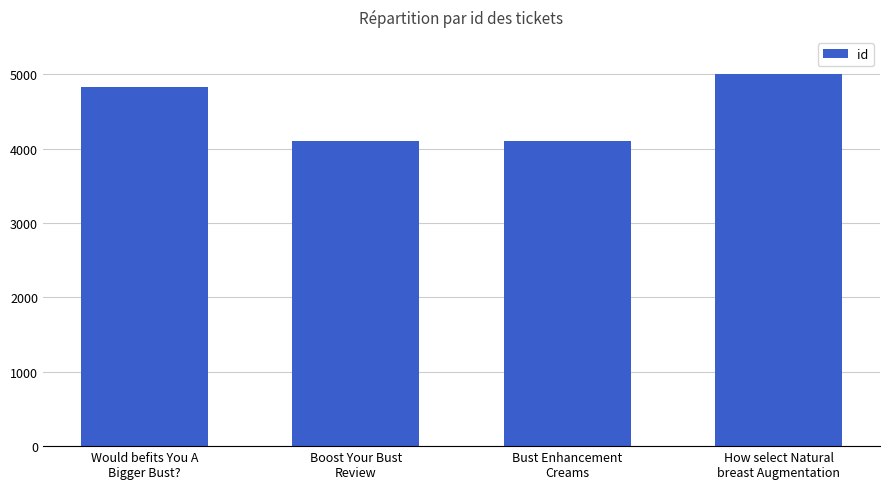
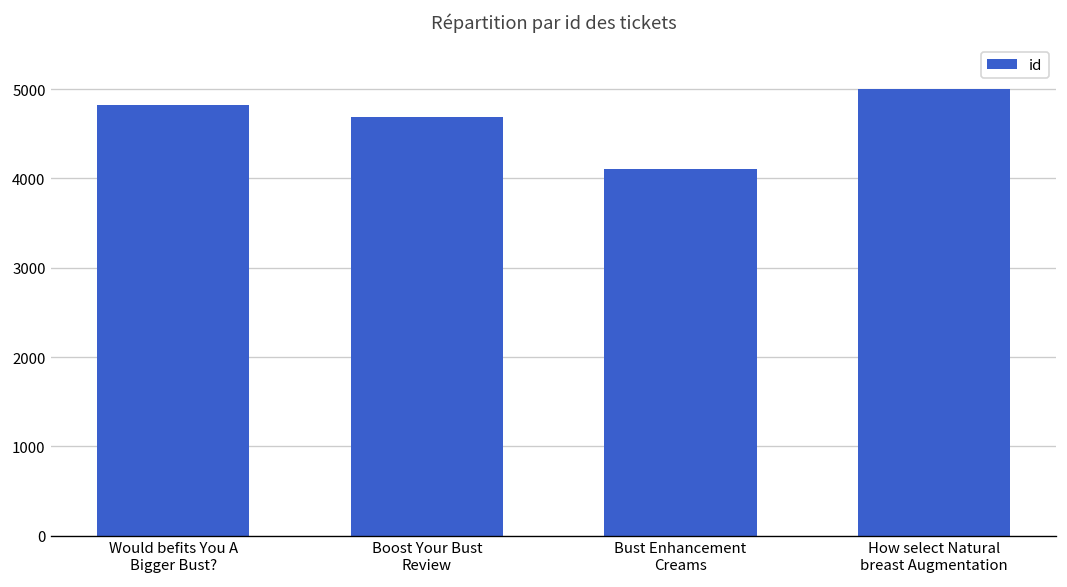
  {
    "Would befits You A Bigger Bust?": 4800,
-   "Boost Your Bust Review": 4100,
+   "Boost Your Bust Review": 4700,
    "Bust Enhancement Creams": 4100,
    "How select Natural breast Augmentation": 5000
  }
